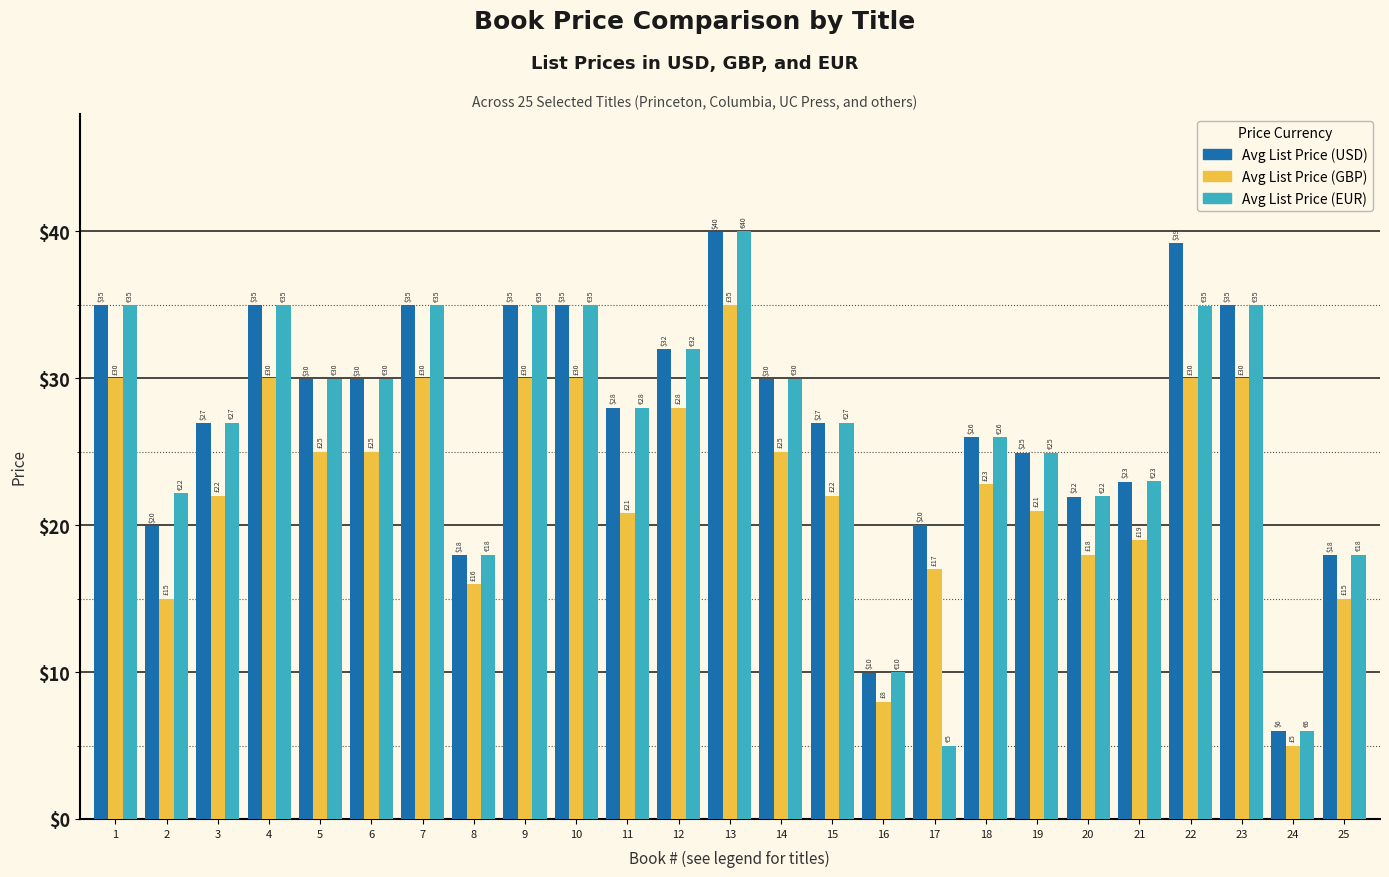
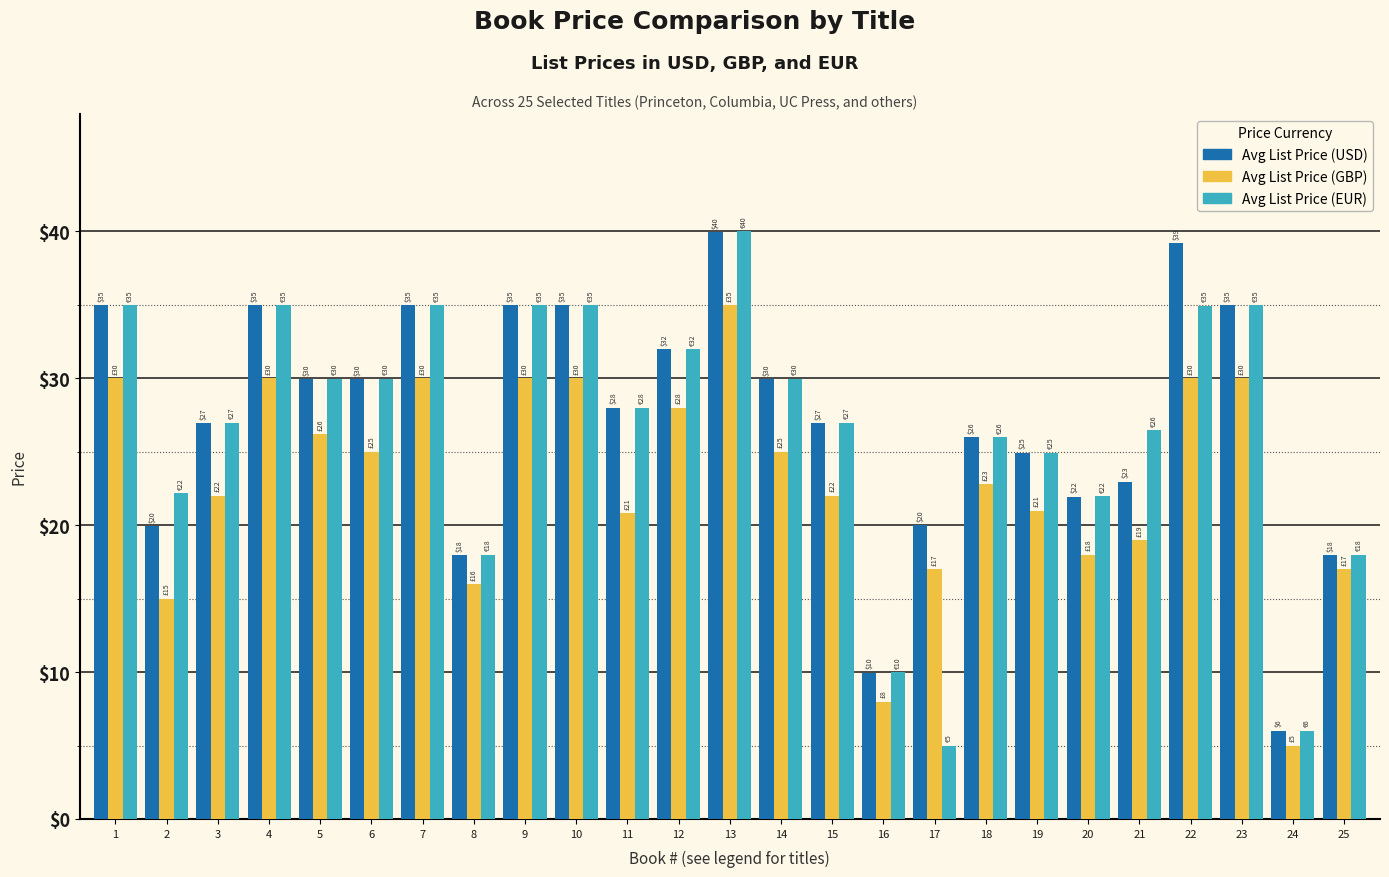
  {
    "Avg List Price (USD)": {
      "1": "$35",
      "2": "$20",
      "3": "$27",
      "4": "$35",
      "5": "$30",
      "6": "$30",
      "7": "$35",
      "8": "$18",
      "9": "$35",
      "10": "$35",
      "11": "$28",
      "12": "$32",
      "13": "$40",
      "14": "$30",
      "15": "$27",
      "16": "$10",
      "17": "$20",
      "18": "$26",
      "19": "$25",
      "20": "$22",
      "21": "$23",
      "22": "$39",
      "23": "$35",
      "24": "$6",
      "25": "$18"
    },
    "Avg List Price (GBP)": {
      "1": "£30",
      "2": "£15",
      "3": "£22",
      "4": "£30",
-     "5": "£25",
+     "5": "£26",
      "6": "£25",
      "7": "£30",
      "8": "£16",
      "9": "£30",
      "10": "£30",
      "11": "£21",
      "12": "£28",
      "13": "£35",
      "14": "£25",
      "15": "£22",
      "16": "£8",
      "17": "£17",
      "18": "£23",
      "19": "£21",
      "20": "£18",
      "21": "£19",
      "22": "£30",
      "23": "£30",
      "24": "£5",
-     "25": "£15"
+     "25": "£17"
    },
    "Avg List Price (EUR)": {
      "1": "€35",
      "2": "€22",
      "3": "€27",
      "4": "€35",
      "5": "€30",
      "6": "€30",
      "7": "€35",
      "8": "€18",
      "9": "€35",
      "10": "€35",
      "11": "€28",
      "12": "€32",
      "13": "€40",
      "14": "€30",
      "15": "€27",
      "16": "€10",
      "17": "€5",
      "18": "€26",
      "19": "€25",
      "20": "€22",
-     "21": "€23",
+     "21": "€26",
      "22": "€35",
      "23": "€35",
      "24": "€6",
      "25": "€18"
    }
  }
